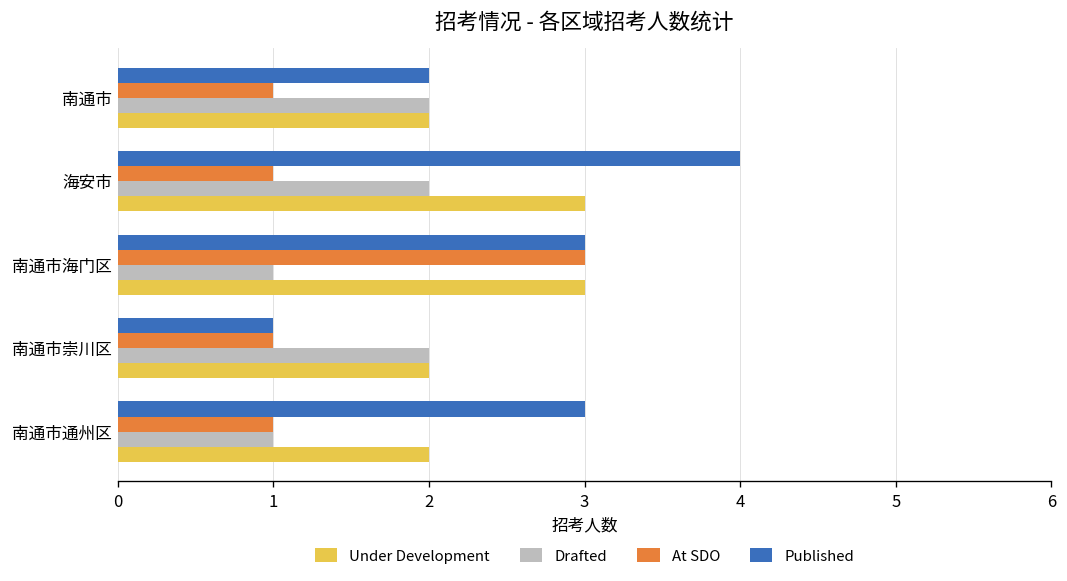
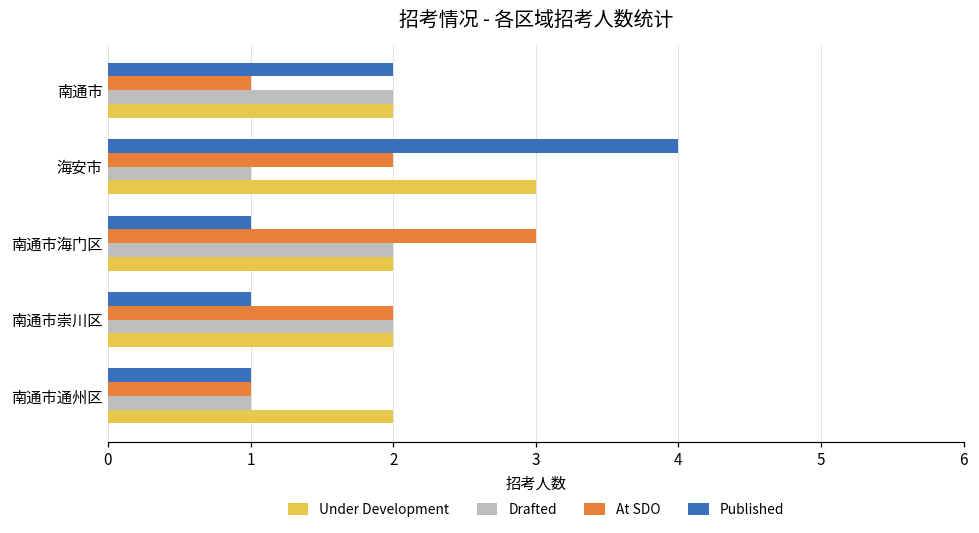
  {
    "Under Development": {
      "南通市": 2,
      "海安市": 3,
-     "南通市海门区": 3,
+     "南通市海门区": 2,
      "南通市崇川区": 2,
      "南通市通州区": 2
    },
    "Drafted": {
      "南通市": 2,
-     "海安市": 2,
-     "南通市海门区": 1,
+     "海安市": 1,
+     "南通市海门区": 2,
      "南通市崇川区": 2,
      "南通市通州区": 1
    },
    "At SDO": {
      "南通市": 1,
-     "海安市": 1,
+     "海安市": 2,
      "南通市海门区": 3,
-     "南通市崇川区": 1,
+     "南通市崇川区": 2,
      "南通市通州区": 1
    },
    "Published": {
      "南通市": 2,
      "海安市": 4,
-     "南通市海门区": 3,
+     "南通市海门区": 1,
      "南通市崇川区": 1,
-     "南通市通州区": 3
+     "南通市通州区": 1
    }
  }
